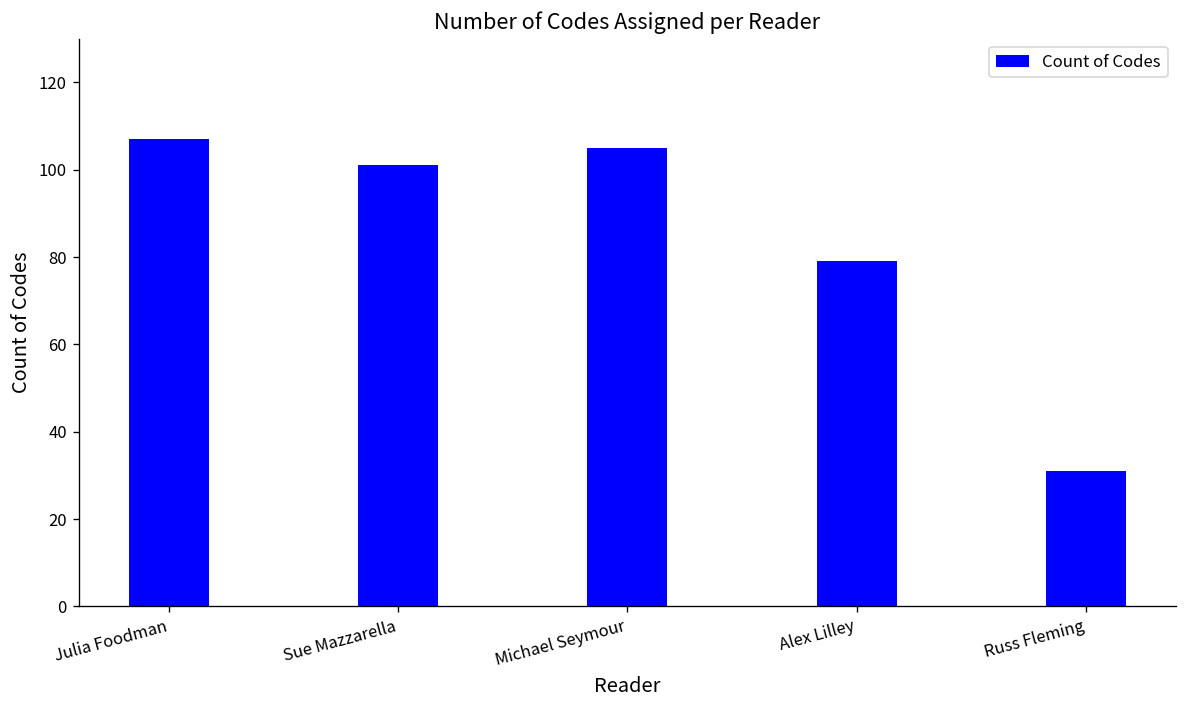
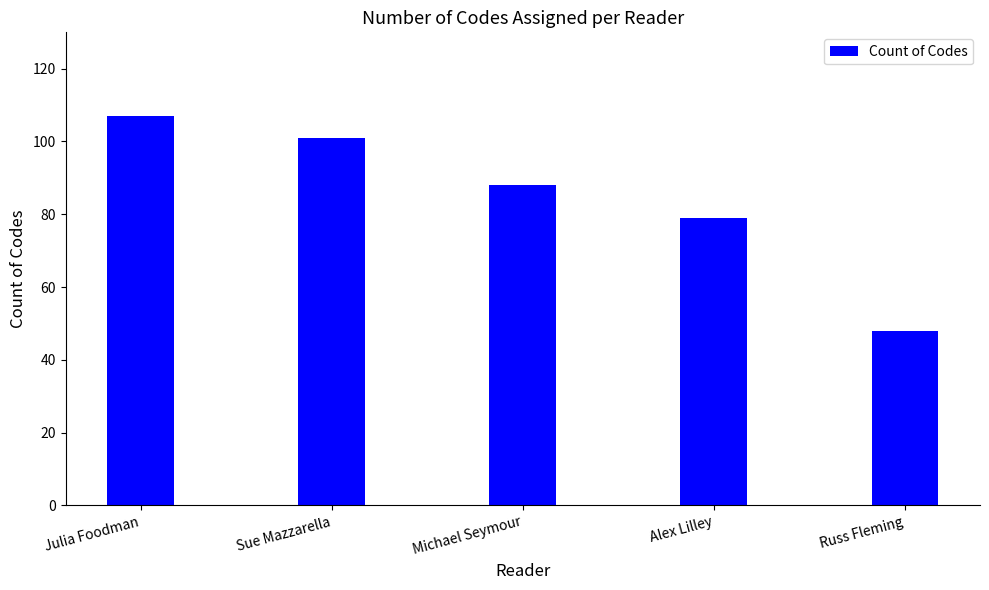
  {
    "Julia Foodman": 107,
    "Sue Mazzarella": 101,
-   "Michael Seymour": 105,
+   "Michael Seymour": 88,
    "Alex Lilley": 79,
-   "Russ Fleming": 31
+   "Russ Fleming": 48
  }
